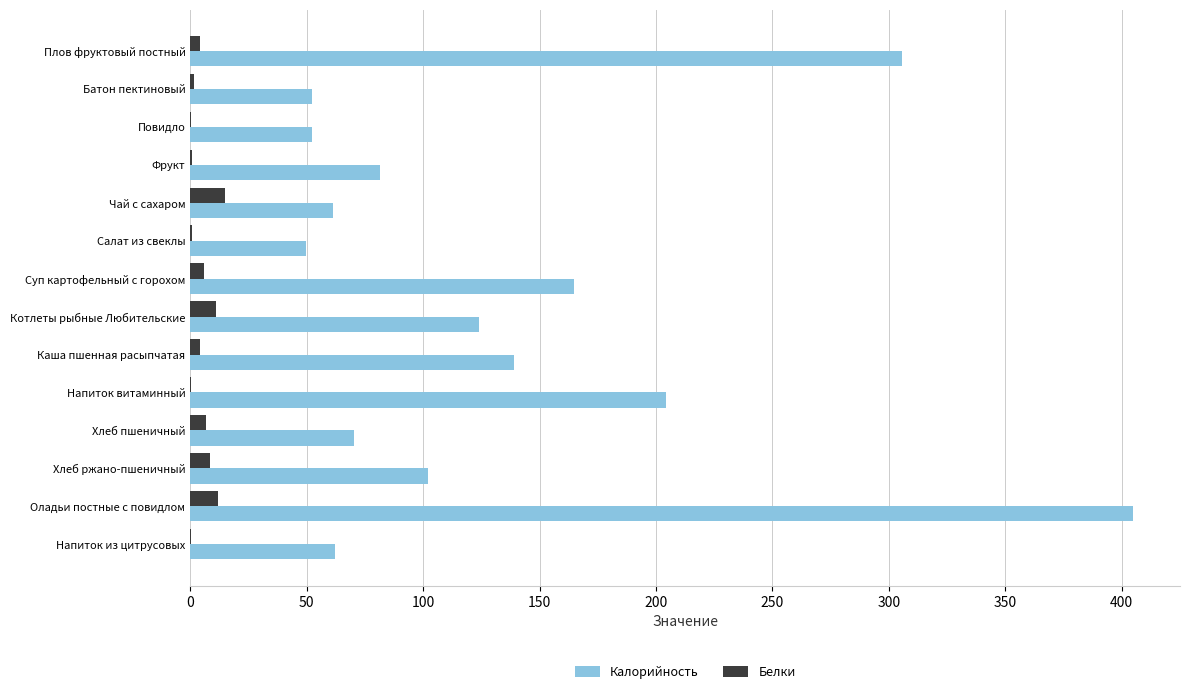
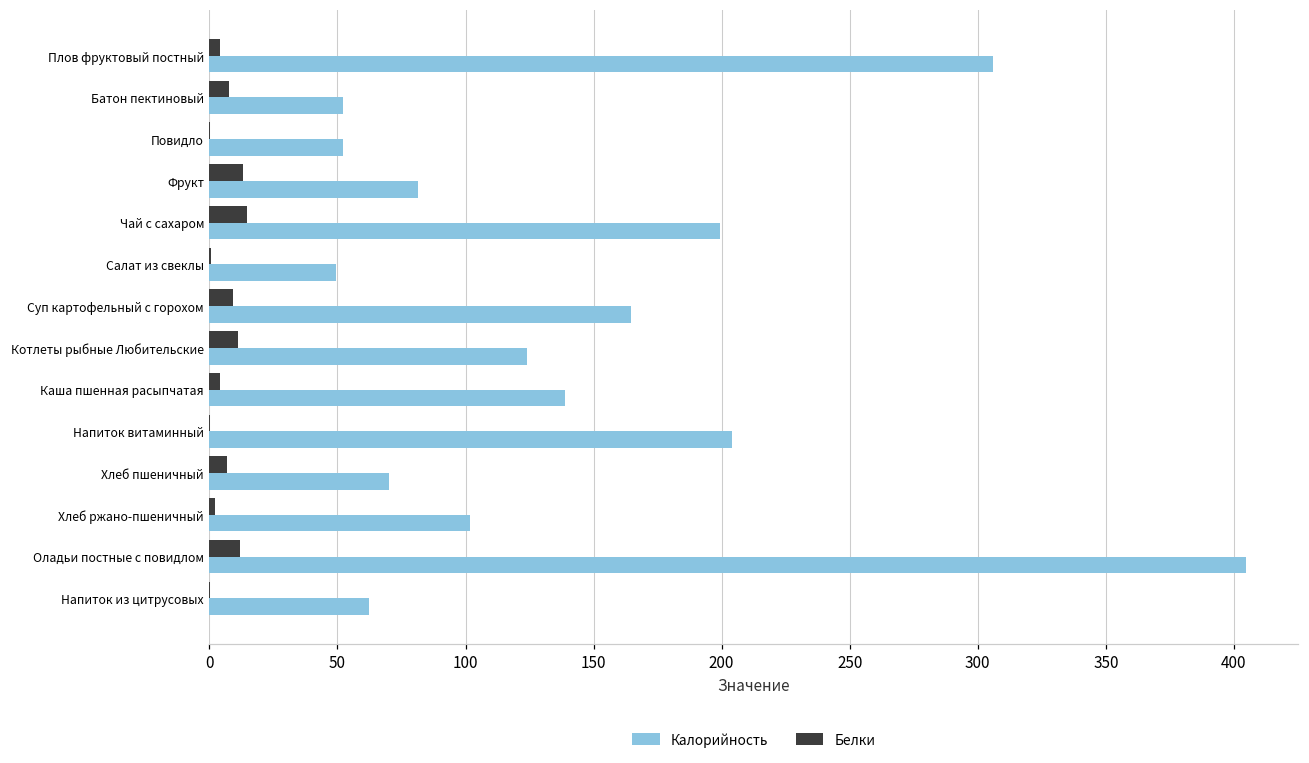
  {
    "Калорийность": {
      "Плов фруктовый постный": 306,
      "Батон пектиновый": 52,
      "Повидло": 52,
      "Фрукт": 82,
-     "Чай с сахаром": 61,
+     "Чай с сахаром": 200,
      "Салат из свеклы": 50,
      "Суп картофельный с горохом": 165,
      "Котлеты рыбные Любительские": 124,
      "Каша пшенная расыпчатая": 139,
      "Напиток витаминный": 204,
      "Хлеб пшеничный": 70,
      "Хлеб ржано-пшеничный": 102,
      "Оладьи постные с повидлом": 405,
      "Напиток из цитрусовых": 62
    },
    "Белки": {
      "Плов фруктовый постный": 4,
-     "Батон пектиновый": 2,
-     "Фрукт": 1,
+     "Батон пектиновый": 8,
+     "Фрукт": 13,
      "Чай с сахаром": 15,
-     "Суп картофельный с горохом": 6,
+     "Суп картофельный с горохом": 9,
      "Котлеты рыбные Любительские": 11,
      "Каша пшенная расыпчатая": 4,
      "Хлеб пшеничный": 7,
-     "Хлеб ржано-пшеничный": 8,
+     "Хлеб ржано-пшеничный": 2,
      "Оладьи постные с повидлом": 12
    }
  }
